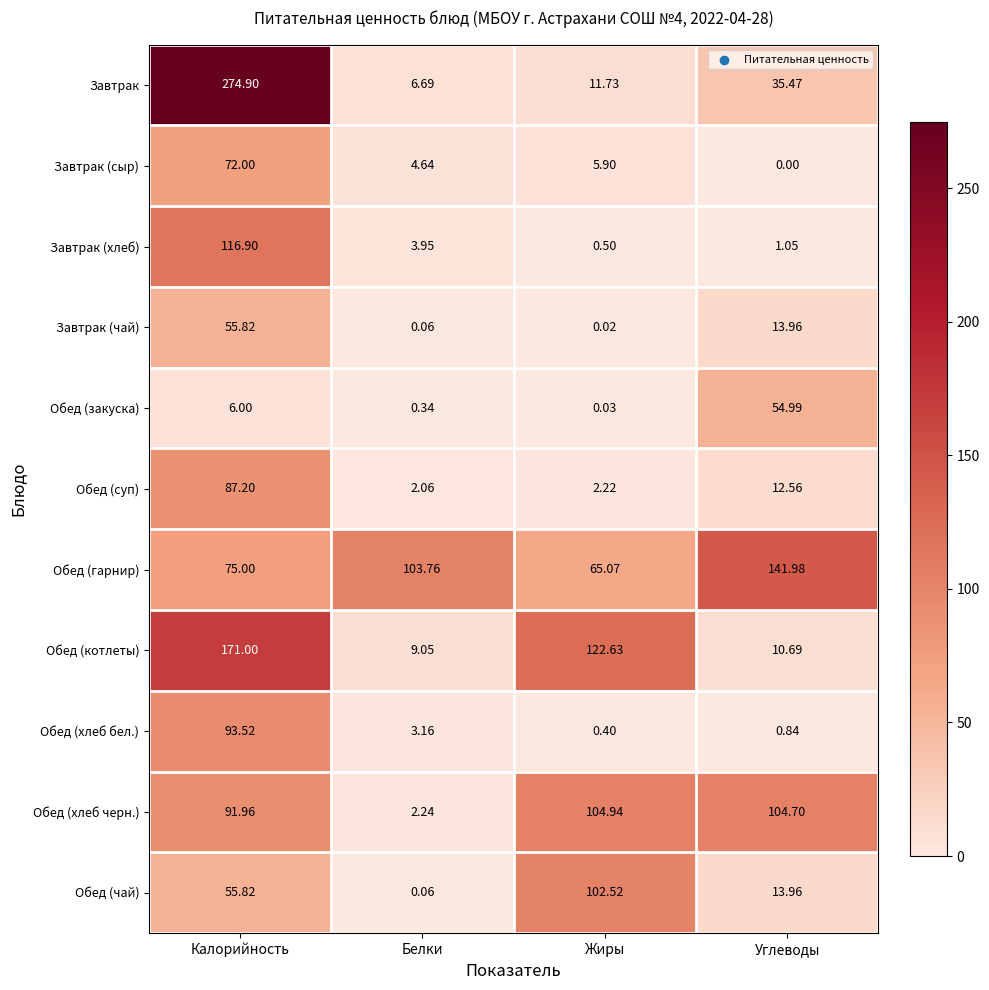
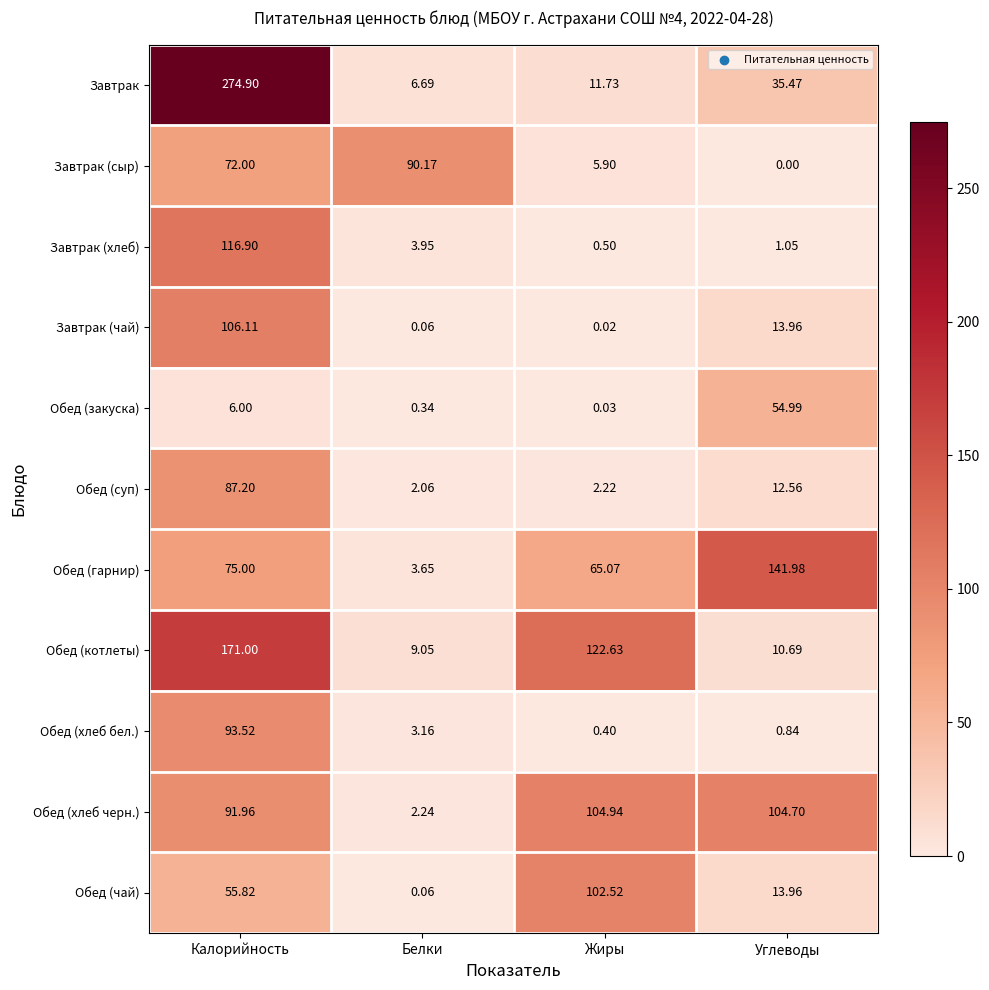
  {
    "Завтрак": {
      "Калорийность": 274.90,
      "Белки": 6.69,
      "Жиры": 11.73,
      "Углеводы": 35.47
    },
    "Завтрак (сыр)": {
      "Калорийность": 72.00,
-     "Белки": 4.64,
+     "Белки": 90.17,
      "Жиры": 5.90,
      "Углеводы": 0.00
    },
    "Завтрак (хлеб)": {
      "Калорийность": 116.90,
      "Белки": 3.95,
      "Жиры": 0.50,
      "Углеводы": 1.05
    },
    "Завтрак (чай)": {
-     "Калорийность": 55.82,
+     "Калорийность": 106.11,
      "Белки": 0.06,
      "Жиры": 0.02,
      "Углеводы": 13.96
    },
    "Обед (закуска)": {
      "Калорийность": 6.00,
      "Белки": 0.34,
      "Жиры": 0.03,
      "Углеводы": 54.99
    },
    "Обед (суп)": {
      "Калорийность": 87.20,
      "Белки": 2.06,
      "Жиры": 2.22,
      "Углеводы": 12.56
    },
    "Обед (гарнир)": {
      "Калорийность": 75.00,
-     "Белки": 103.76,
+     "Белки": 3.65,
      "Жиры": 65.07,
      "Углеводы": 141.98
    },
    "Обед (котлеты)": {
      "Калорийность": 171.00,
      "Белки": 9.05,
      "Жиры": 122.63,
      "Углеводы": 10.69
    },
    "Обед (хлеб бел.)": {
      "Калорийность": 93.52,
      "Белки": 3.16,
      "Жиры": 0.40,
      "Углеводы": 0.84
    },
    "Обед (хлеб черн.)": {
      "Калорийность": 91.96,
      "Белки": 2.24,
      "Жиры": 104.94,
      "Углеводы": 104.70
    },
    "Обед (чай)": {
      "Калорийность": 55.82,
      "Белки": 0.06,
      "Жиры": 102.52,
      "Углеводы": 13.96
    }
  }
